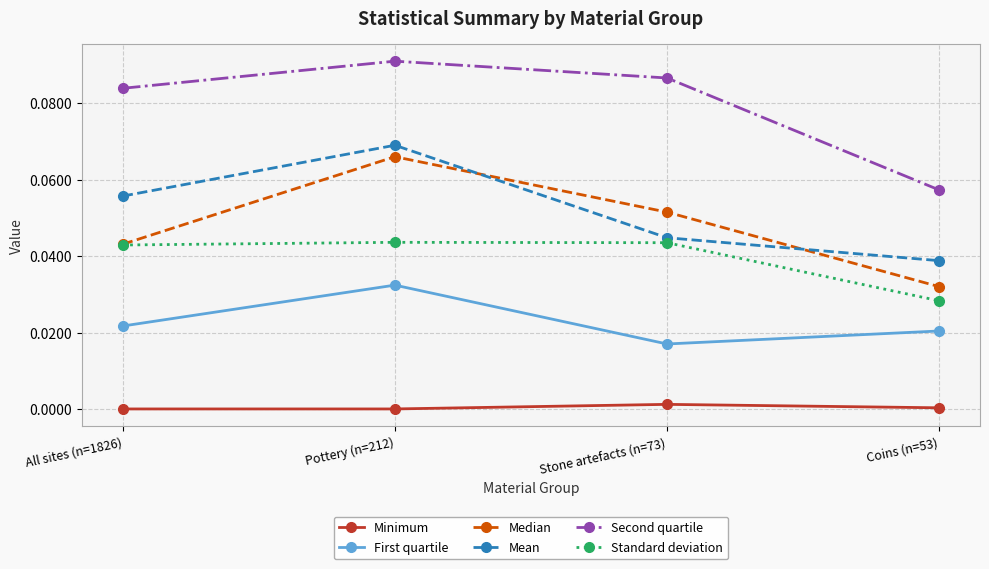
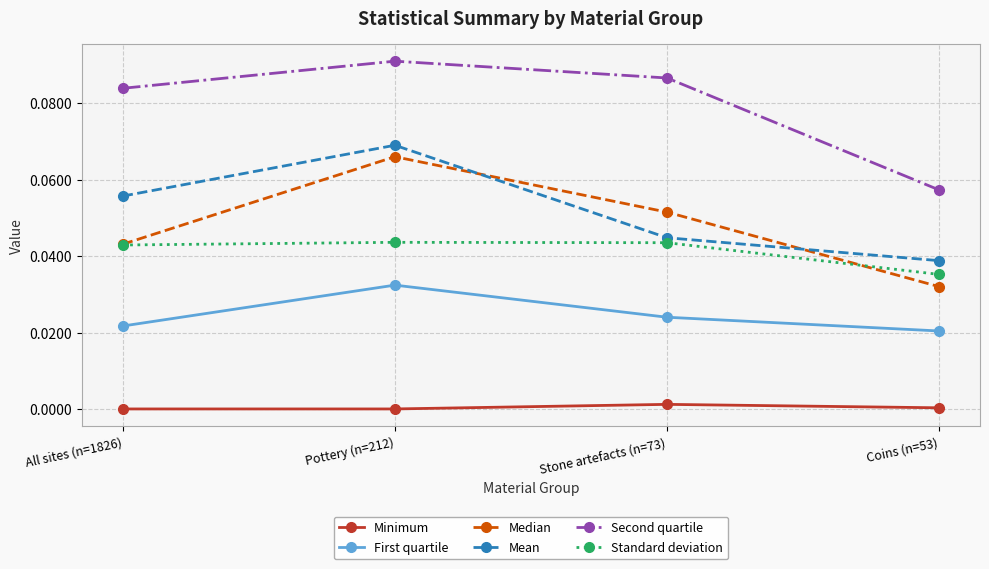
  {
    "First quartile": {
      "All sites (n=1826)": 0.022,
      "Pottery (n=212)": 0.032,
-     "Stone artefacts (n=73)": 0.017,
+     "Stone artefacts (n=73)": 0.024,
      "Coins (n=53)": 0.020
    },
    "Mean": {
      "All sites (n=1826)": 0.056,
      "Pottery (n=212)": 0.069,
      "Stone artefacts (n=73)": 0.045,
      "Coins (n=53)": 0.039
    },
    "Second quartile": {
      "All sites (n=1826)": 0.084,
      "Pottery (n=212)": 0.091,
      "Stone artefacts (n=73)": 0.087,
      "Coins (n=53)": 0.057
    },
    "Standard deviation": {
      "Pottery (n=212)": 0.044,
      "Stone artefacts (n=73)": 0.044,
-     "Coins (n=53)": 0.028
+     "Coins (n=53)": 0.035
    }
  }
